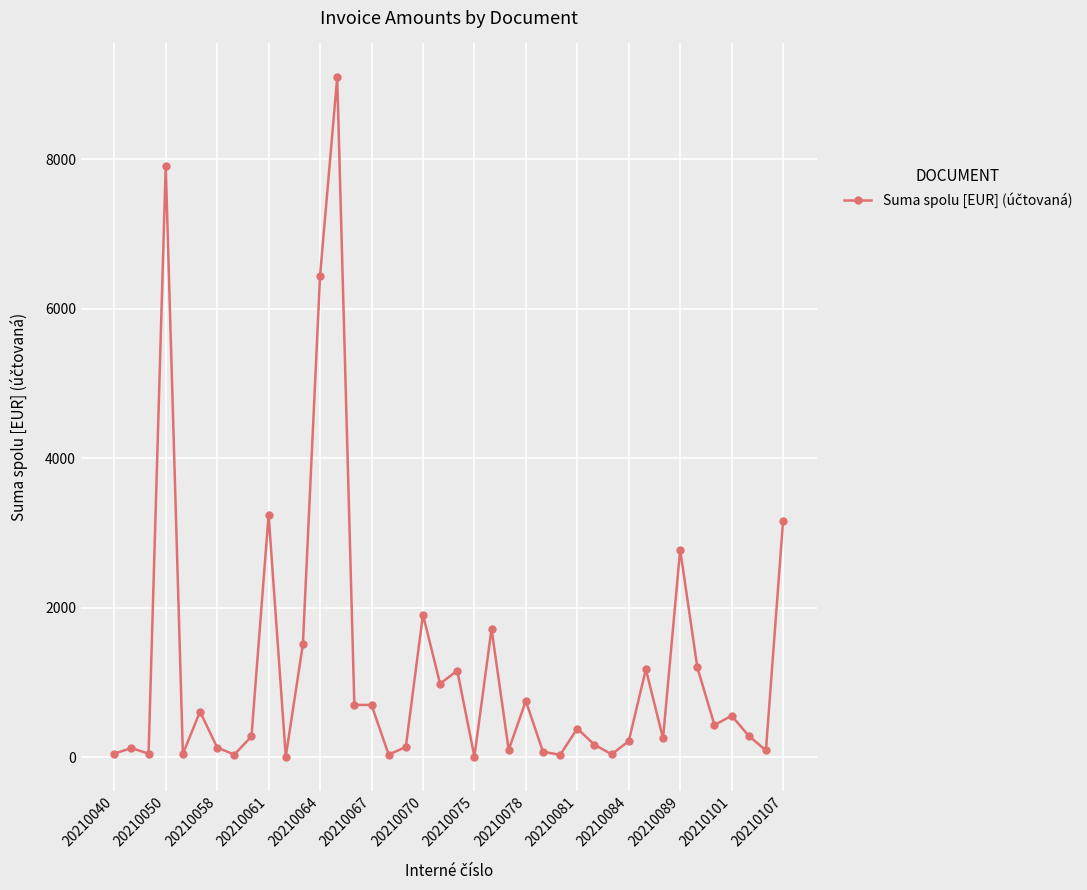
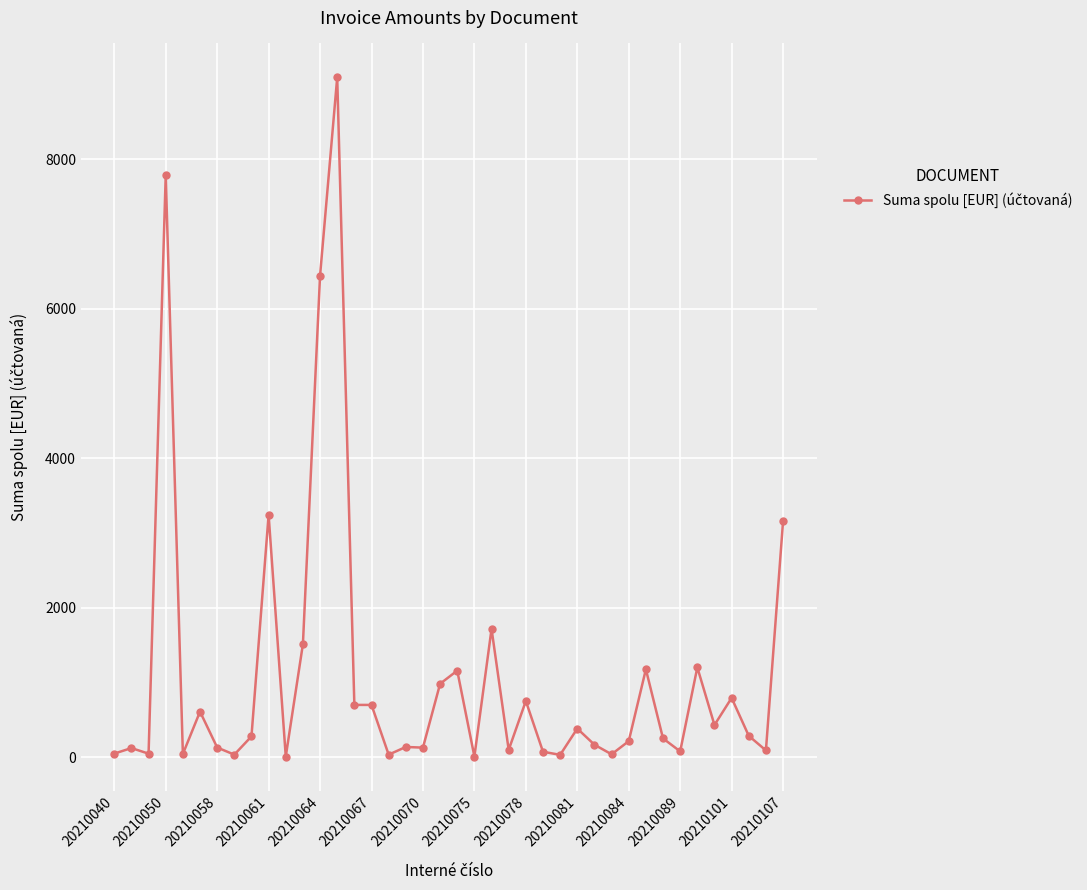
  {
    "20210040": 0,
-   "20210050": 7900,
+   "20210050": 7800,
    "20210058": 100,
    "20210061": 3200,
    "20210064": 6400,
    "20210067": 700,
-   "20210070": 1900,
+   "20210070": 100,
    "20210075": 0,
    "20210078": 800,
    "20210081": 400,
    "20210084": 200,
-   "20210089": 2800,
-   "20210101": 600,
+   "20210089": 100,
+   "20210101": 800,
    "20210107": 3200
  }
